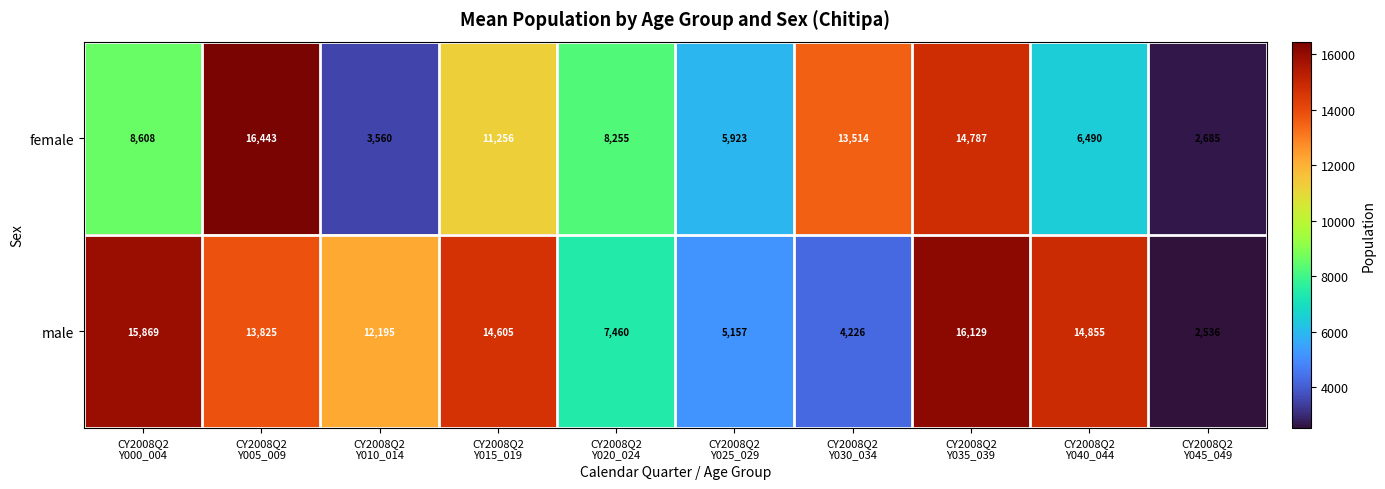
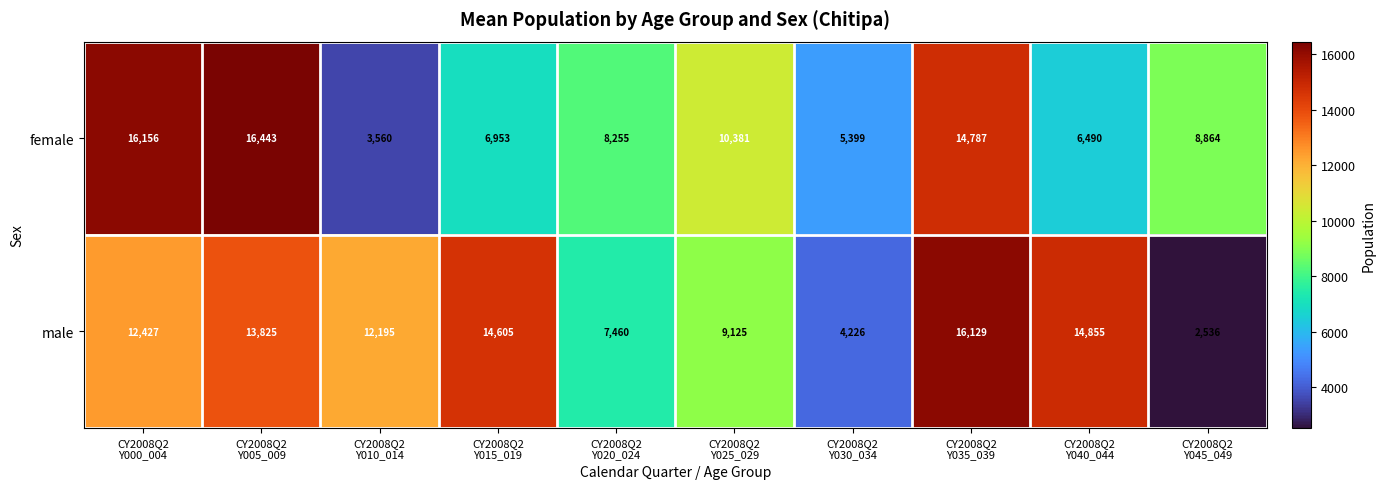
  {
    "female": {
-     "CY2008Q2 Y000_004": "8,608",
+     "CY2008Q2 Y000_004": "16,156",
      "CY2008Q2 Y005_009": "16,443",
      "CY2008Q2 Y010_014": "3,560",
-     "CY2008Q2 Y015_019": "11,256",
+     "CY2008Q2 Y015_019": "6,953",
      "CY2008Q2 Y020_024": "8,255",
-     "CY2008Q2 Y025_029": "5,923",
-     "CY2008Q2 Y030_034": "13,514",
+     "CY2008Q2 Y025_029": "10,381",
+     "CY2008Q2 Y030_034": "5,399",
      "CY2008Q2 Y035_039": "14,787",
      "CY2008Q2 Y040_044": "6,490",
-     "CY2008Q2 Y045_049": "2,685"
+     "CY2008Q2 Y045_049": "8,864"
    },
    "male": {
-     "CY2008Q2 Y000_004": "15,869",
+     "CY2008Q2 Y000_004": "12,427",
      "CY2008Q2 Y005_009": "13,825",
      "CY2008Q2 Y010_014": "12,195",
      "CY2008Q2 Y015_019": "14,605",
      "CY2008Q2 Y020_024": "7,460",
-     "CY2008Q2 Y025_029": "5,157",
+     "CY2008Q2 Y025_029": "9,125",
      "CY2008Q2 Y030_034": "4,226",
      "CY2008Q2 Y035_039": "16,129",
      "CY2008Q2 Y040_044": "14,855",
      "CY2008Q2 Y045_049": "2,536"
    }
  }
